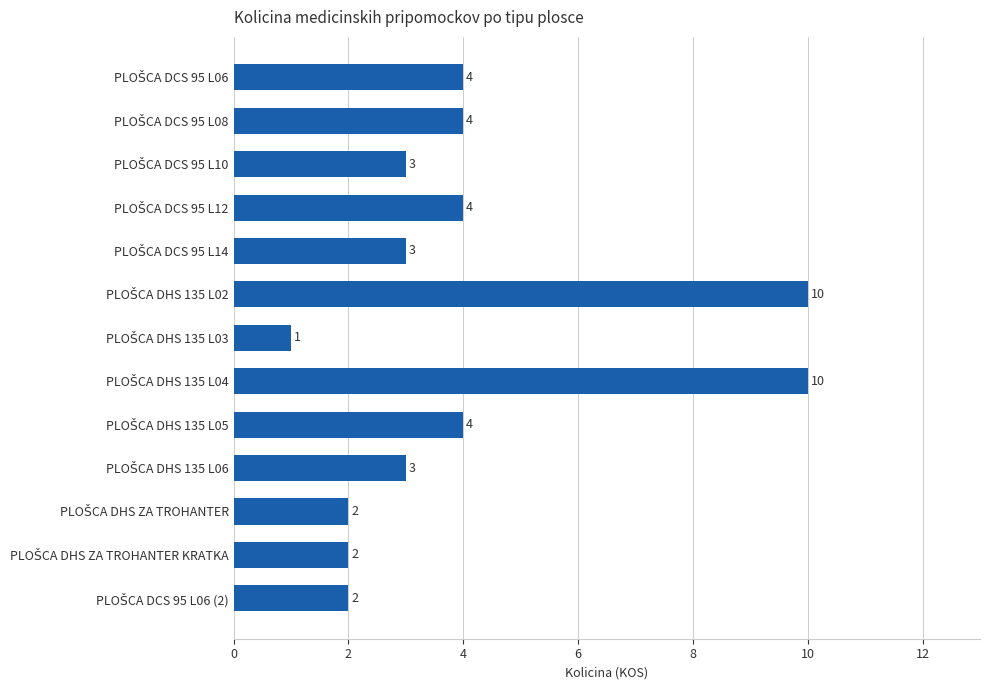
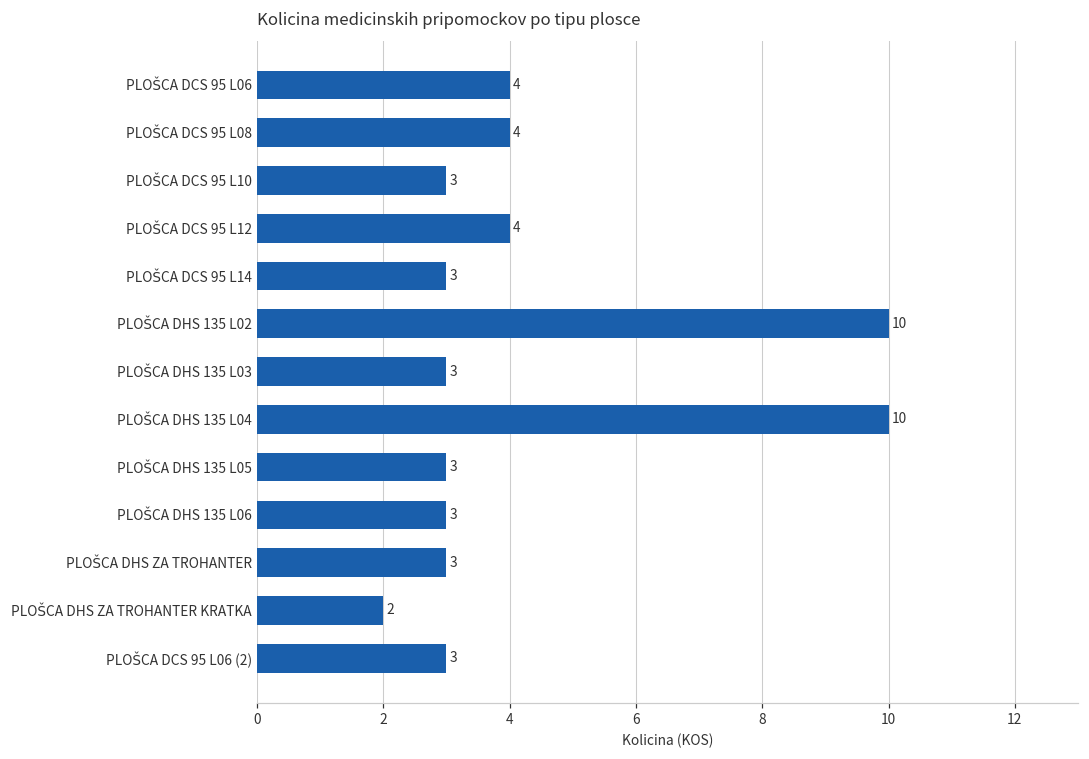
  {
    "PLOŠCA DCS 95 L06": 4,
    "PLOŠCA DCS 95 L08": 4,
    "PLOŠCA DCS 95 L10": 3,
    "PLOŠCA DCS 95 L12": 4,
    "PLOŠCA DCS 95 L14": 3,
    "PLOŠCA DHS 135 L02": 10,
-   "PLOŠCA DHS 135 L03": 1,
+   "PLOŠCA DHS 135 L03": 3,
    "PLOŠCA DHS 135 L04": 10,
-   "PLOŠCA DHS 135 L05": 4,
+   "PLOŠCA DHS 135 L05": 3,
    "PLOŠCA DHS 135 L06": 3,
-   "PLOŠCA DHS ZA TROHANTER": 2,
+   "PLOŠCA DHS ZA TROHANTER": 3,
    "PLOŠCA DHS ZA TROHANTER KRATKA": 2,
-   "PLOŠCA DCS 95 L06 (2)": 2
+   "PLOŠCA DCS 95 L06 (2)": 3
  }
